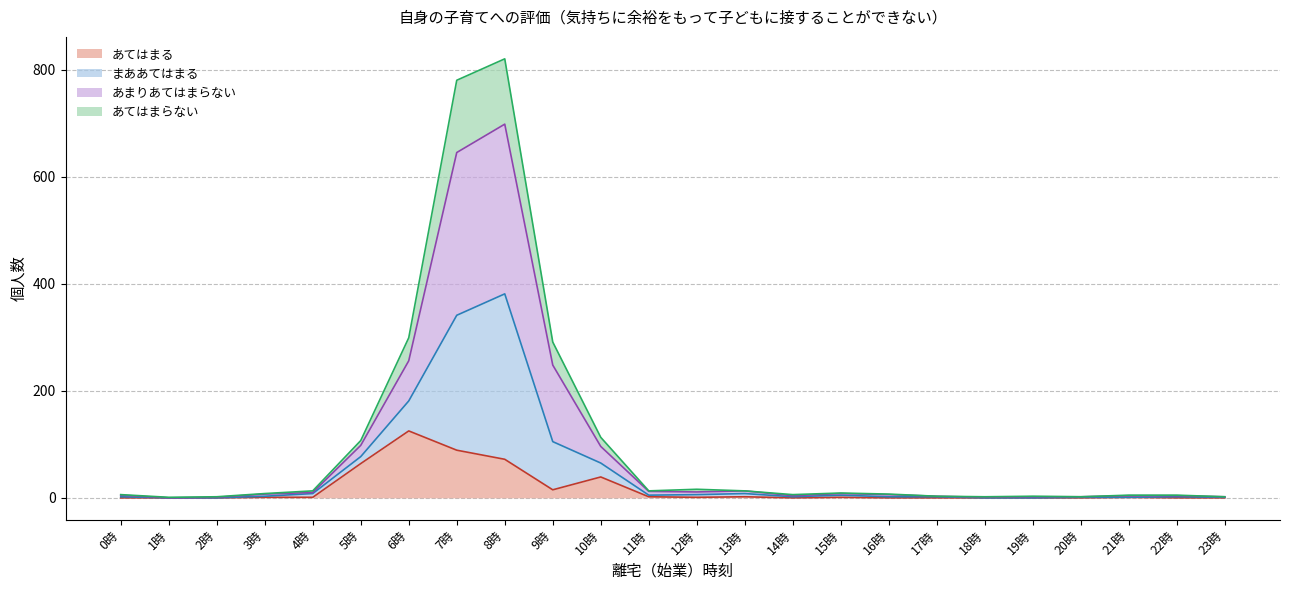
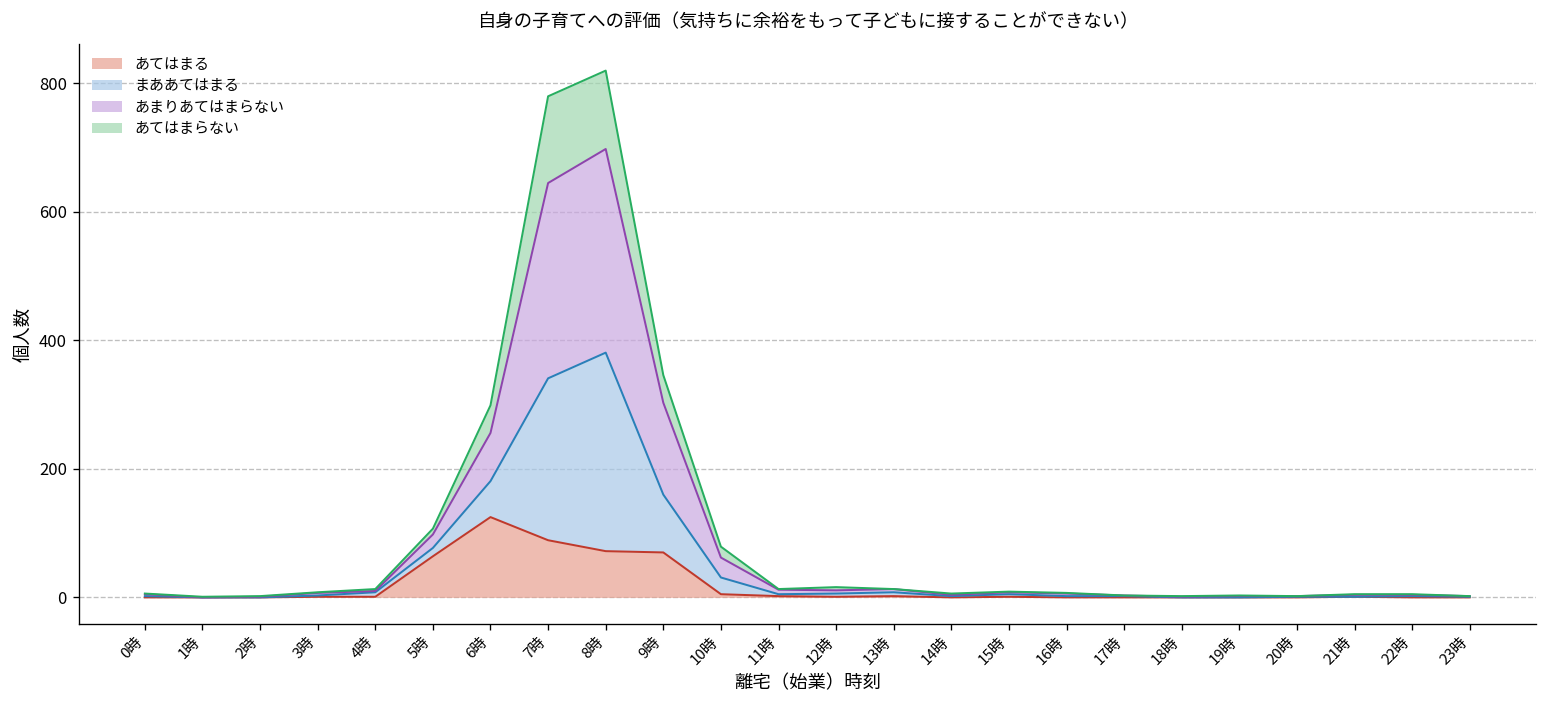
  {
    "あてはまる": {
      "4時": 0,
      "5時": 60,
      "6時": 130,
      "7時": 90,
      "8時": 70,
-     "9時": 20,
-     "10時": 40,
+     "9時": 70,
+     "10時": 10,
      "12時": 0,
      "13時": 0
    }
  }
